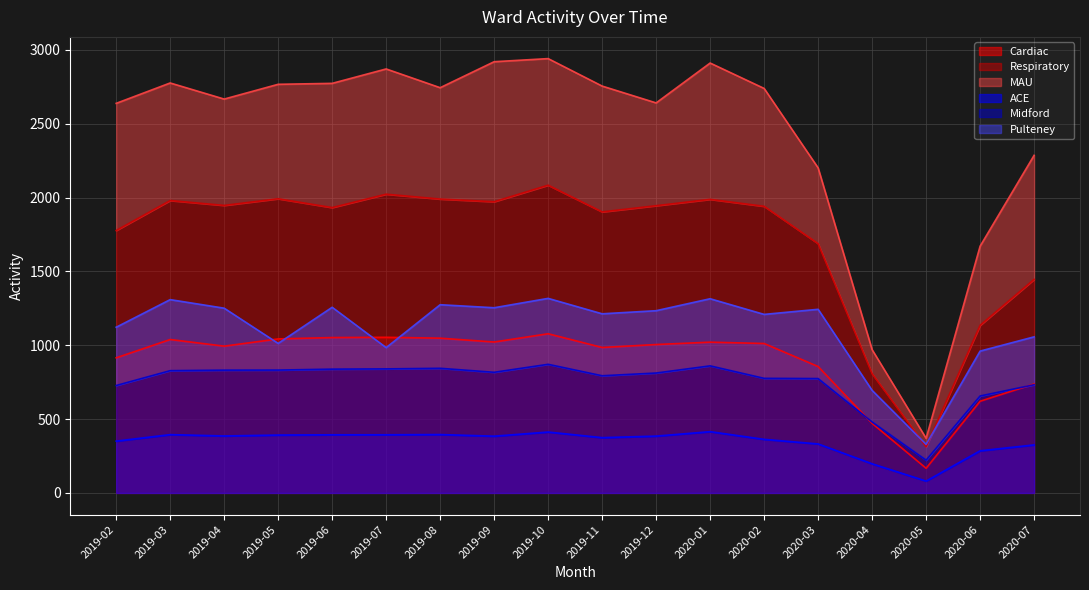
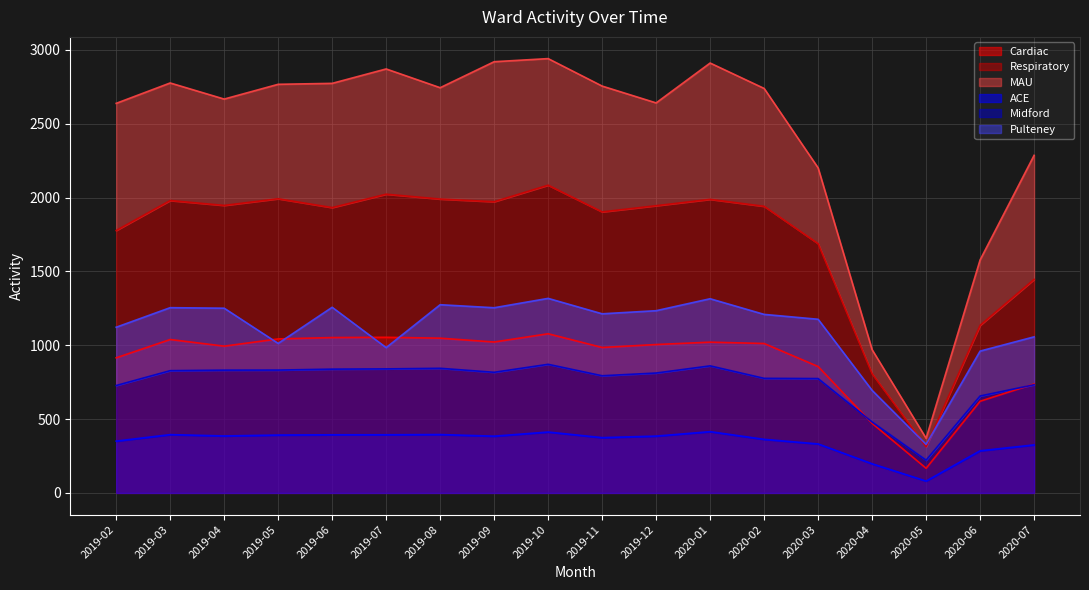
  {
    "MAU": {
      "2019-02": 860,
      "2019-03": 800,
      "2019-04": 720,
      "2019-05": 780,
      "2019-06": 840,
      "2019-07": 850,
      "2019-08": 750,
      "2019-09": 950,
      "2019-10": 860,
      "2019-11": 850,
      "2019-12": 700,
      "2020-01": 920,
      "2020-02": 800,
      "2020-03": 510,
      "2020-04": 160,
      "2020-05": 60,
-     "2020-06": 540,
+     "2020-06": 440,
      "2020-07": 840
    },
    "Pulteney": {
      "2019-02": 390,
-     "2019-03": 480,
+     "2019-03": 430,
      "2019-04": 420,
      "2019-05": 180,
      "2019-06": 420,
      "2019-07": 140,
      "2019-08": 430,
      "2019-09": 440,
      "2019-10": 450,
      "2019-11": 420,
      "2019-12": 420,
      "2020-01": 450,
      "2020-02": 430,
-     "2020-03": 470,
+     "2020-03": 400,
      "2020-04": 210,
      "2020-06": 300,
      "2020-07": 320
    }
  }
